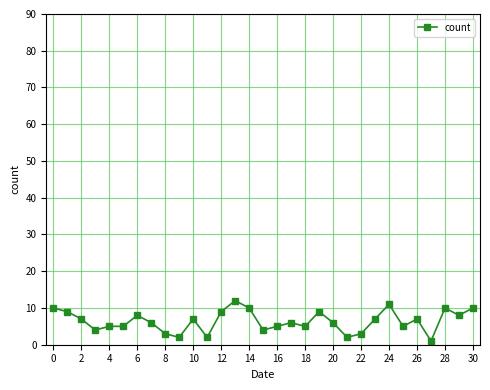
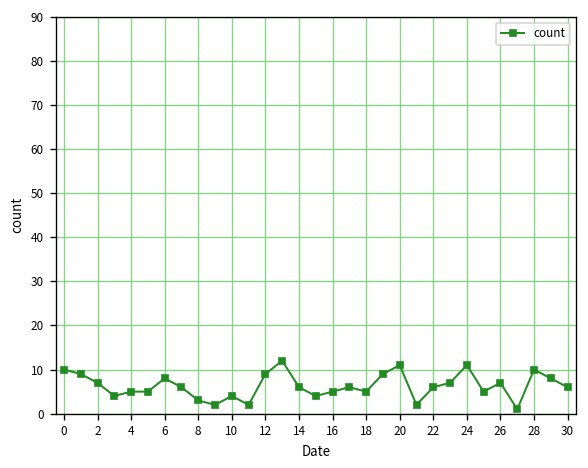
  {
    "0": 10,
    "2": 7,
    "4": 5,
    "6": 8,
    "8": 3,
-   "10": 7,
+   "10": 4,
    "12": 9,
-   "14": 10,
+   "14": 6,
    "16": 5,
    "18": 5,
-   "20": 6,
-   "22": 3,
+   "20": 11,
+   "22": 6,
    "24": 11,
    "26": 7,
    "28": 10,
-   "30": 10
+   "30": 6
  }
